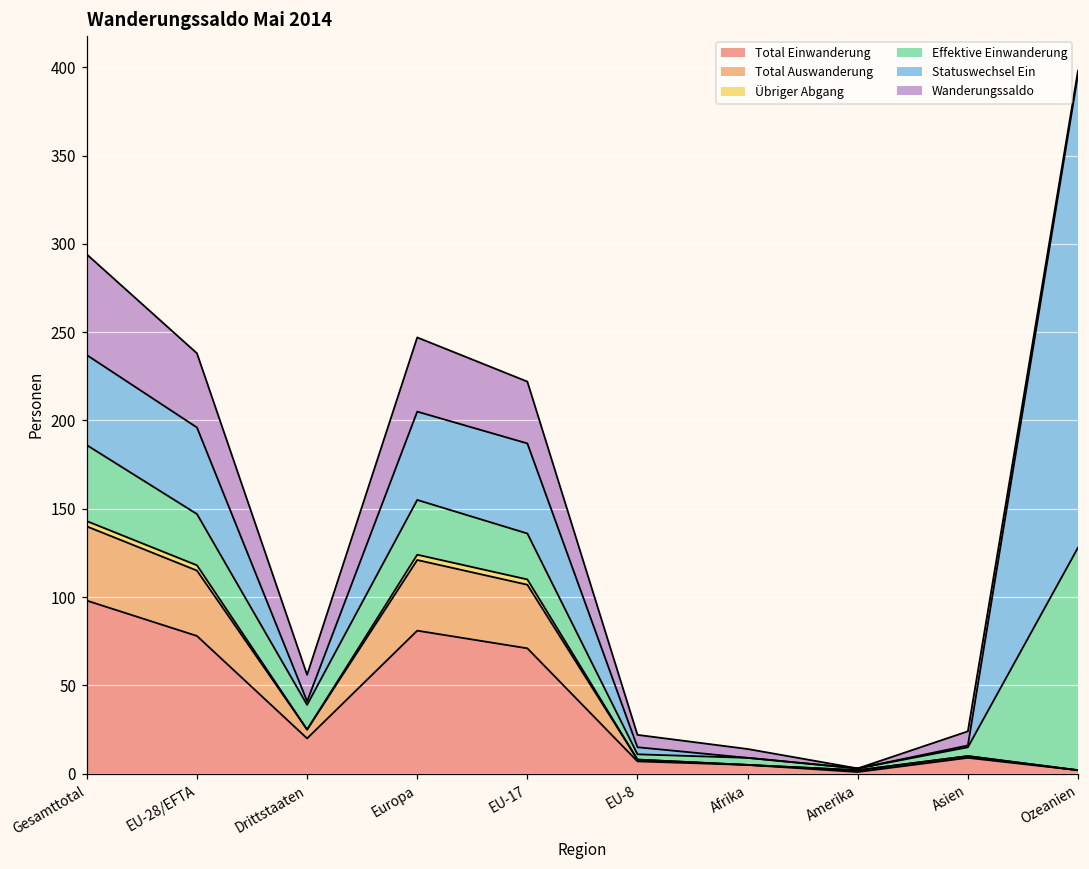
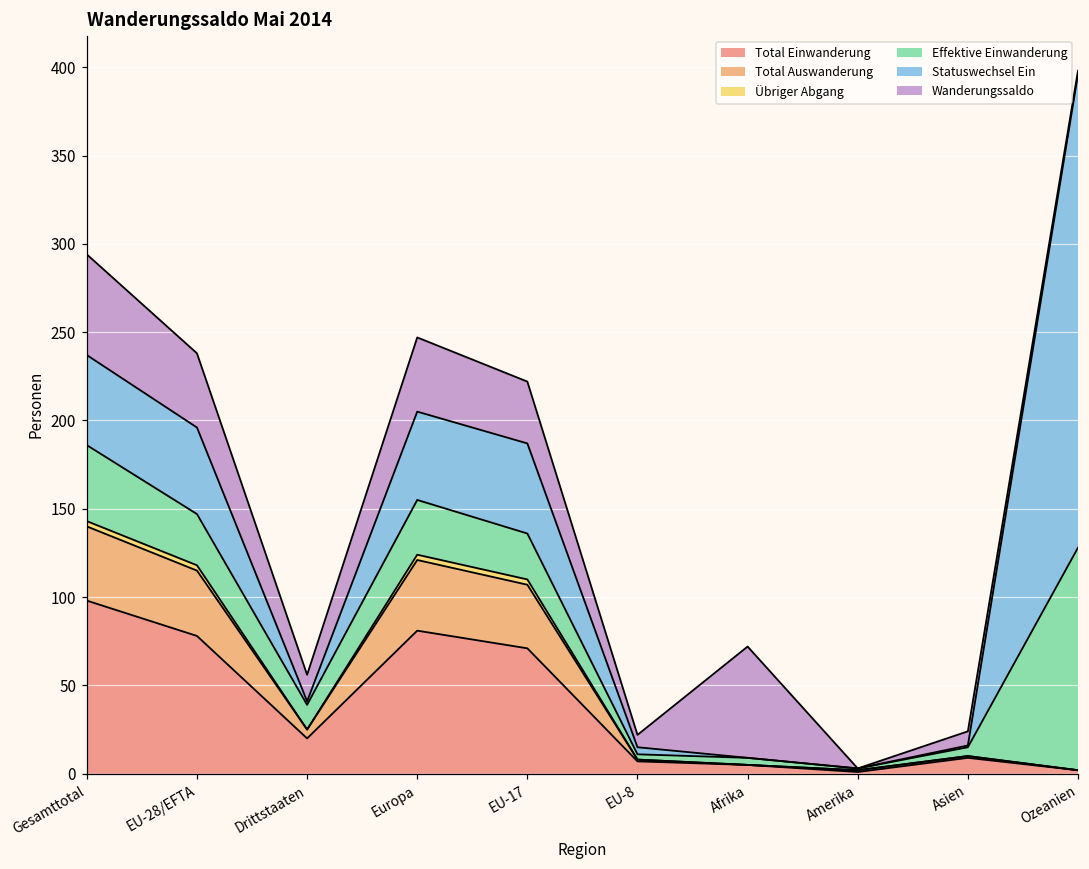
  {
    "Übriger Abgang": {
      "Gesamttotal": 3,
      "EU-28/EFTA": 3,
      "Europa": 3,
      "EU-17": 3
    },
    "Effektive Einwanderung": {
      "Gesamttotal": 43,
      "EU-28/EFTA": 29,
      "Drittstaaten": 14,
      "Europa": 31,
      "EU-17": 26,
      "EU-8": 3,
      "Ozeanien": 126
    },
    "Statuswechsel Ein": {
      "Gesamttotal": 51,
      "EU-28/EFTA": 49,
      "Drittstaaten": 2,
      "Europa": 50,
      "EU-17": 51,
      "EU-8": 4,
      "Ozeanien": 268
    },
    "Wanderungssaldo": {
      "Gesamttotal": 57,
      "EU-28/EFTA": 42,
      "Drittstaaten": 15,
      "Europa": 42,
      "EU-17": 35,
      "EU-8": 7,
-     "Afrika": 5,
+     "Afrika": 63,
      "Asien": 8,
      "Ozeanien": 2
    }
  }
